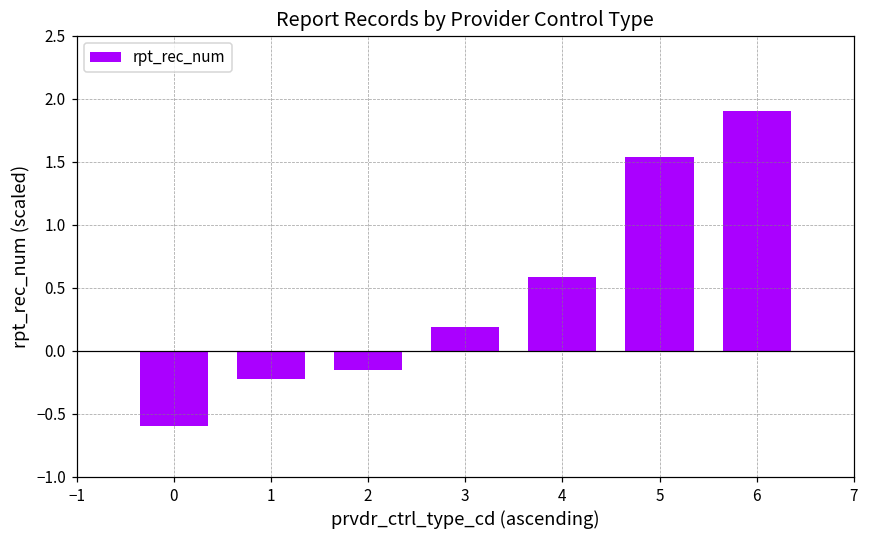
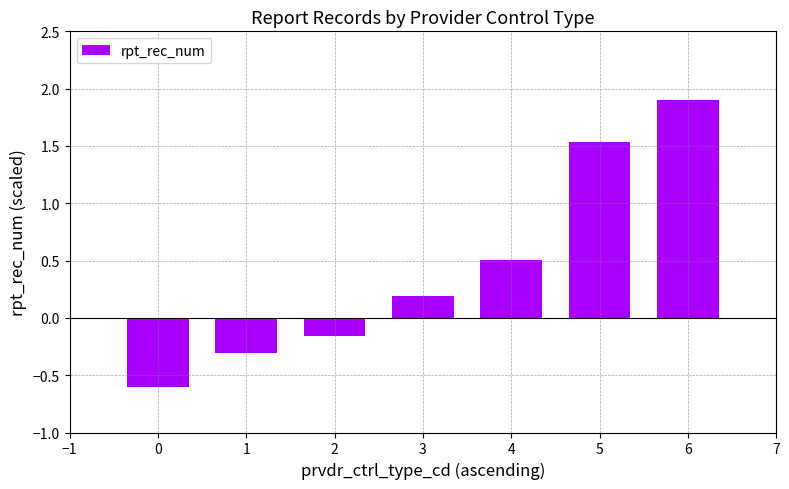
  {
    "0": -0.60,
-   "1": -0.23,
+   "1": -0.30,
    "2": -0.15,
    "3": 0.19,
-   "4": 0.58,
+   "4": 0.51,
    "5": 1.53,
    "6": 1.90
  }
